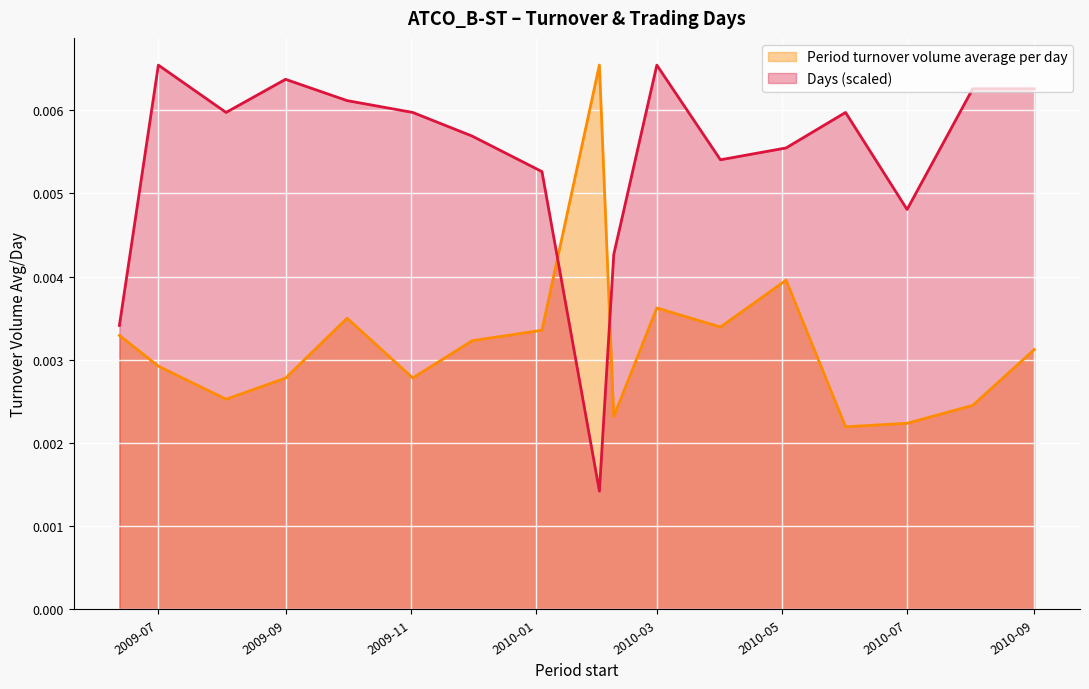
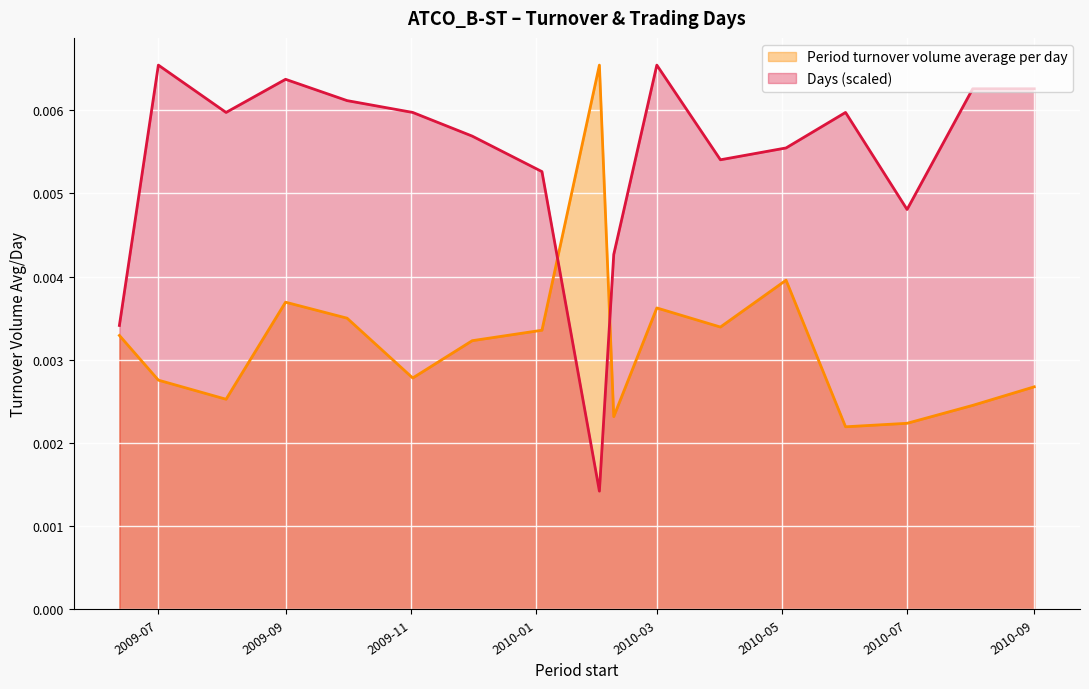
  {
    "Period turnover volume average per day": {
-     "2009-07": 0.0029,
-     "2009-09": 0.0028,
+     "2009-07": 0.0028,
+     "2009-09": 0.0037,
      "2010-03": 0.0036,
      "2010-07": 0.0022,
-     "2010-09": 0.0031
+     "2010-09": 0.0027
    },
    "Days (scaled)": {
      "2009-07": 0.0065,
      "2009-09": 0.0064,
      "2010-03": 0.0065,
      "2010-07": 0.0048
    }
  }
